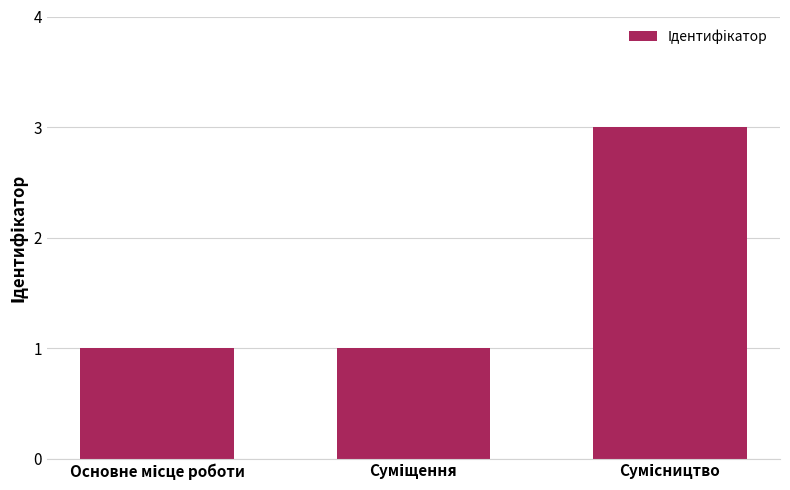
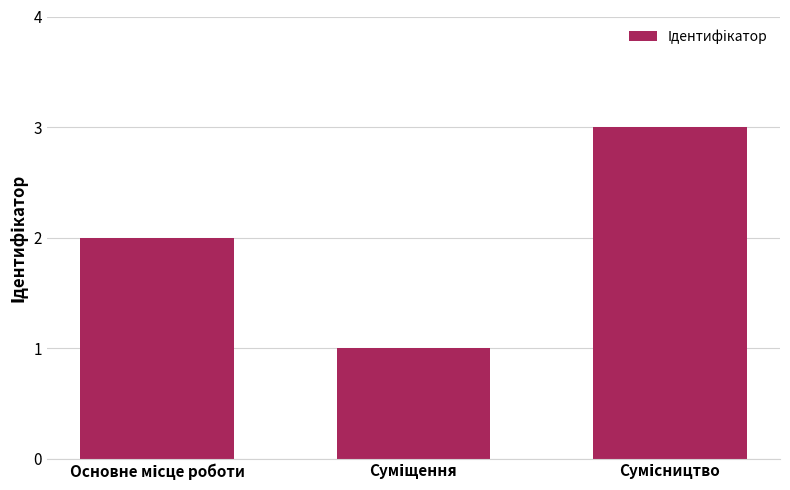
  {
-   "Основне місце роботи": 1,
+   "Основне місце роботи": 2,
    "Суміщення": 1,
    "Сумісництво": 3
  }
